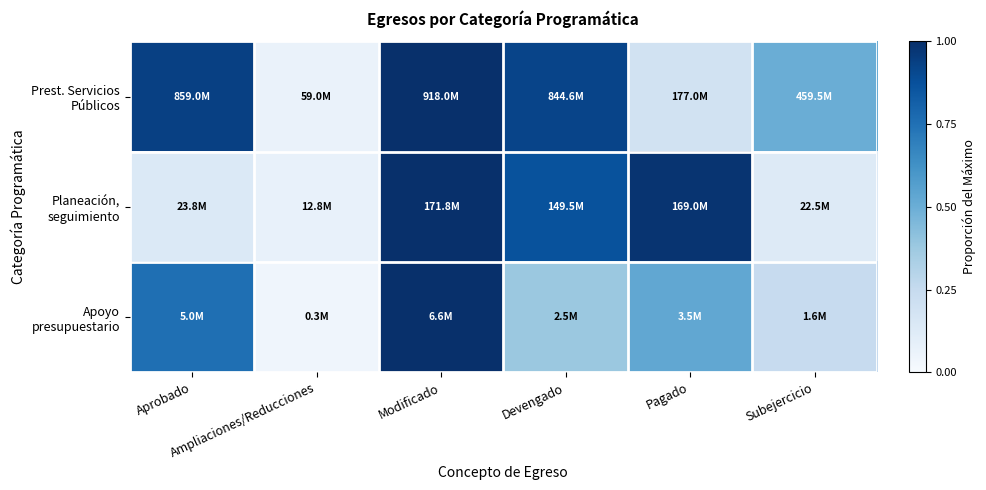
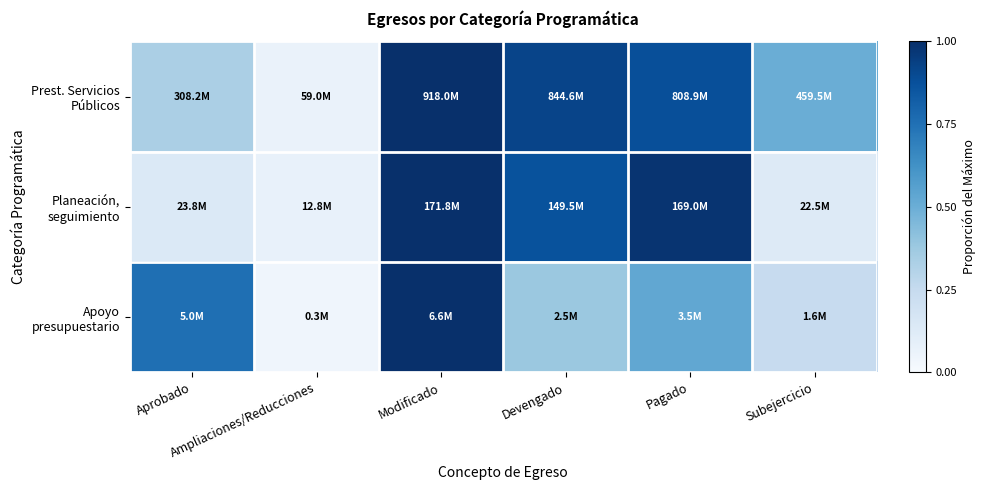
  {
    "Prest. Servicios Públicos": {
-     "Aprobado": "859.0M",
+     "Aprobado": "308.2M",
      "Ampliaciones/Reducciones": "59.0M",
      "Modificado": "918.0M",
      "Devengado": "844.6M",
-     "Pagado": "177.0M",
+     "Pagado": "808.9M",
      "Subejercicio": "459.5M"
    },
    "Planeación, seguimiento": {
      "Aprobado": "23.8M",
      "Ampliaciones/Reducciones": "12.8M",
      "Modificado": "171.8M",
      "Devengado": "149.5M",
      "Pagado": "169.0M",
      "Subejercicio": "22.5M"
    },
    "Apoyo presupuestario": {
      "Aprobado": "5.0M",
      "Ampliaciones/Reducciones": "0.3M",
      "Modificado": "6.6M",
      "Devengado": "2.5M",
      "Pagado": "3.5M",
      "Subejercicio": "1.6M"
    }
  }
